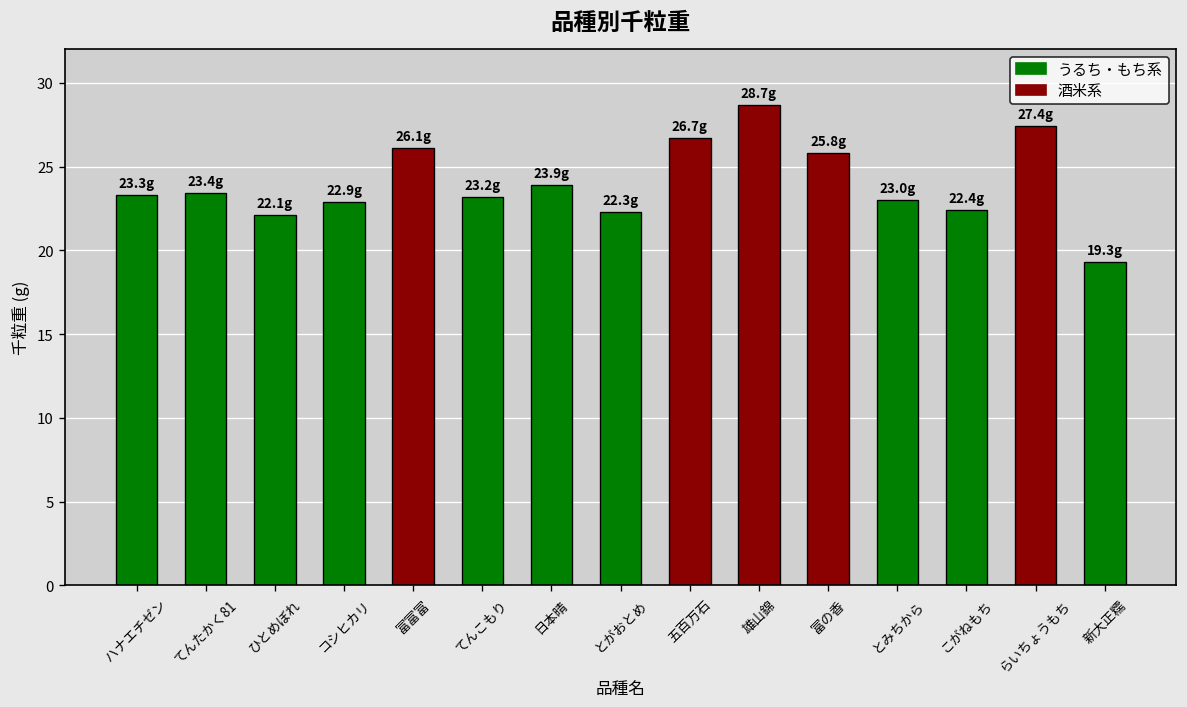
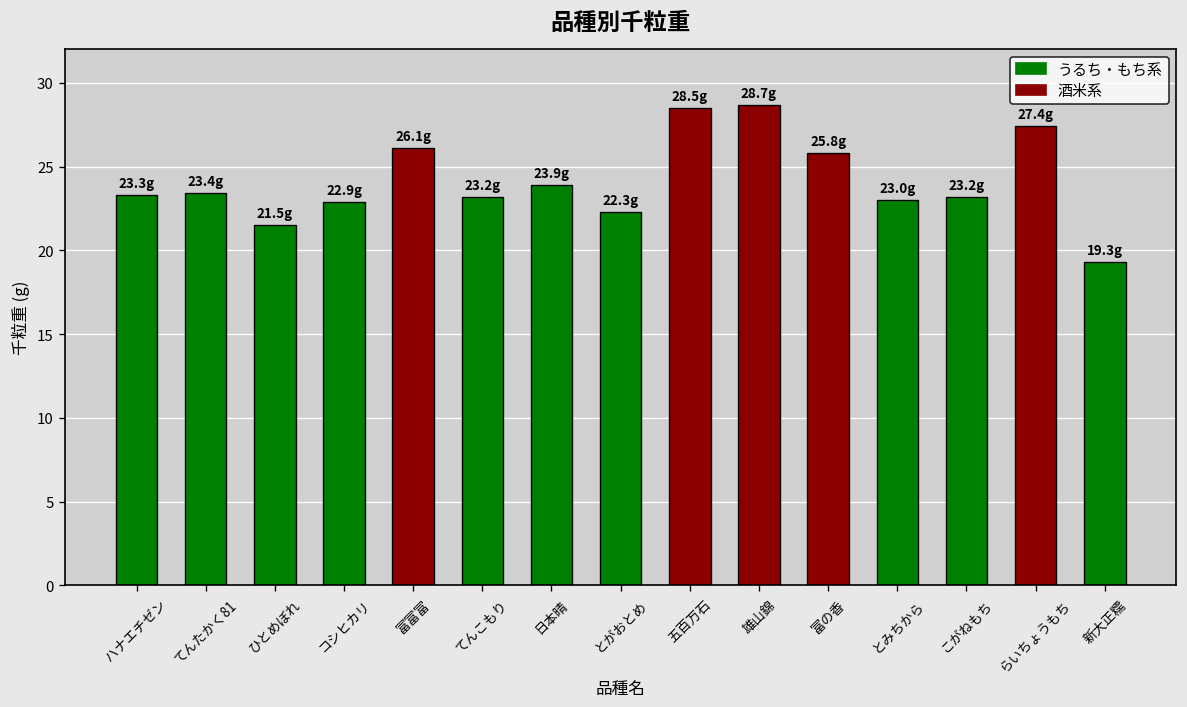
  {
    "ハナエチゼン": "23.3g",
    "てんたかく81": "23.4g",
-   "ひとめぼれ": "22.1g",
+   "ひとめぼれ": "21.5g",
    "コシヒカリ": "22.9g",
    "富富富": "26.1g",
    "てんこもり": "23.2g",
    "日本晴": "23.9g",
    "とがおとめ": "22.3g",
-   "五百万石": "26.7g",
+   "五百万石": "28.5g",
    "雄山錦": "28.7g",
    "富の香": "25.8g",
    "とみちから": "23.0g",
-   "こがねもち": "22.4g",
+   "こがねもち": "23.2g",
    "新大正糯": "19.3g"
  }
